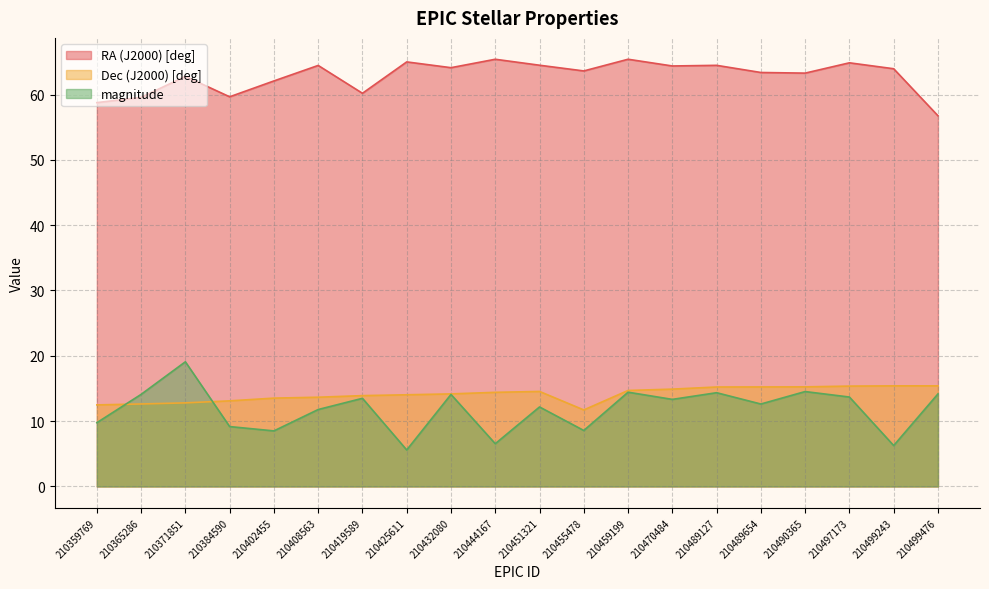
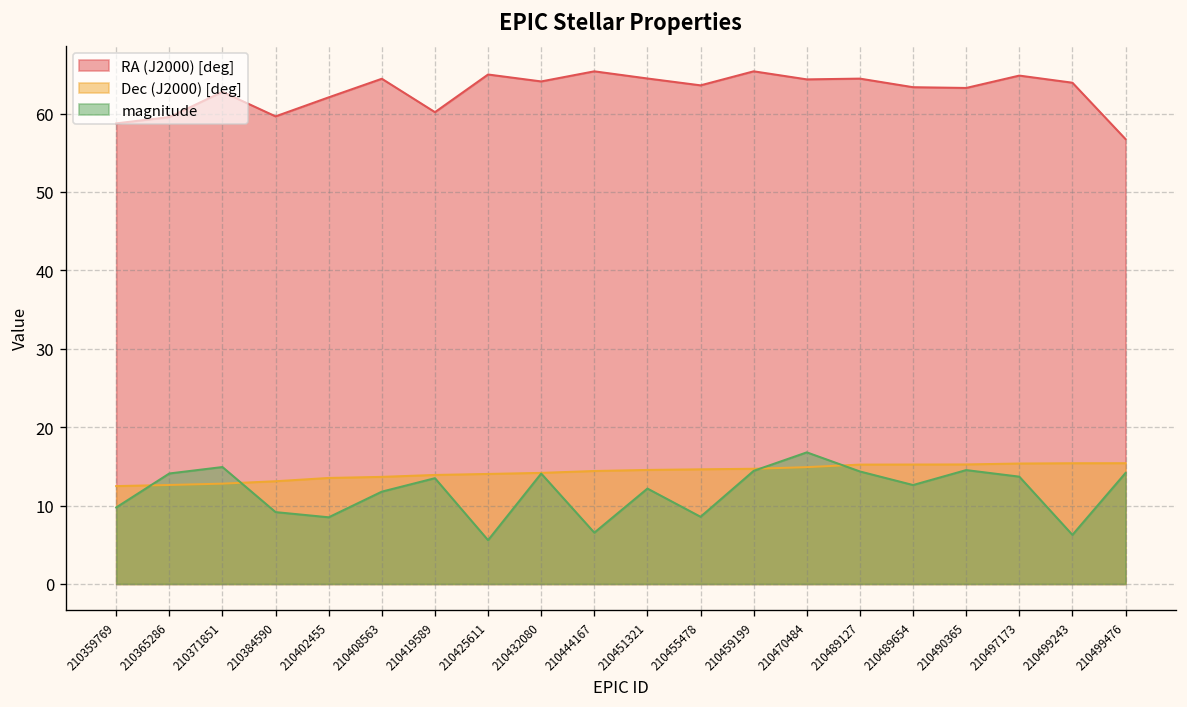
  {
    "RA (J2000) [deg]": {
      "210384590": 60,
      "210402455": 62,
      "210408563": 64,
      "210419589": 60,
      "210425611": 65,
      "210432080": 64,
      "210444167": 65,
      "210451321": 64,
      "210455478": 64,
      "210459199": 65,
      "210470484": 64,
      "210489127": 64,
      "210489654": 63,
      "210490365": 63,
      "210497173": 65,
      "210499243": 64,
      "210499476": 57
    },
    "Dec (J2000) [deg]": {
      "210359769": 12,
      "210365286": 13,
      "210371851": 13,
      "210384590": 13,
      "210402455": 14,
      "210408563": 14,
      "210419589": 14,
      "210425611": 14,
      "210444167": 14,
      "210451321": 15,
-     "210455478": 12,
+     "210455478": 15,
      "210470484": 15,
      "210489127": 15,
      "210489654": 15,
      "210490365": 15,
      "210497173": 15,
      "210499243": 15,
      "210499476": 15
    },
    "magnitude": {
      "210359769": 10,
      "210365286": 14,
-     "210371851": 19,
+     "210371851": 15,
      "210384590": 9,
      "210402455": 9,
      "210408563": 12,
      "210419589": 13,
      "210425611": 6,
      "210444167": 7,
      "210451321": 12,
      "210455478": 9,
-     "210470484": 13,
+     "210470484": 17,
      "210489127": 14,
      "210489654": 13,
      "210490365": 15,
      "210497173": 14,
      "210499243": 6,
      "210499476": 14
    }
  }
